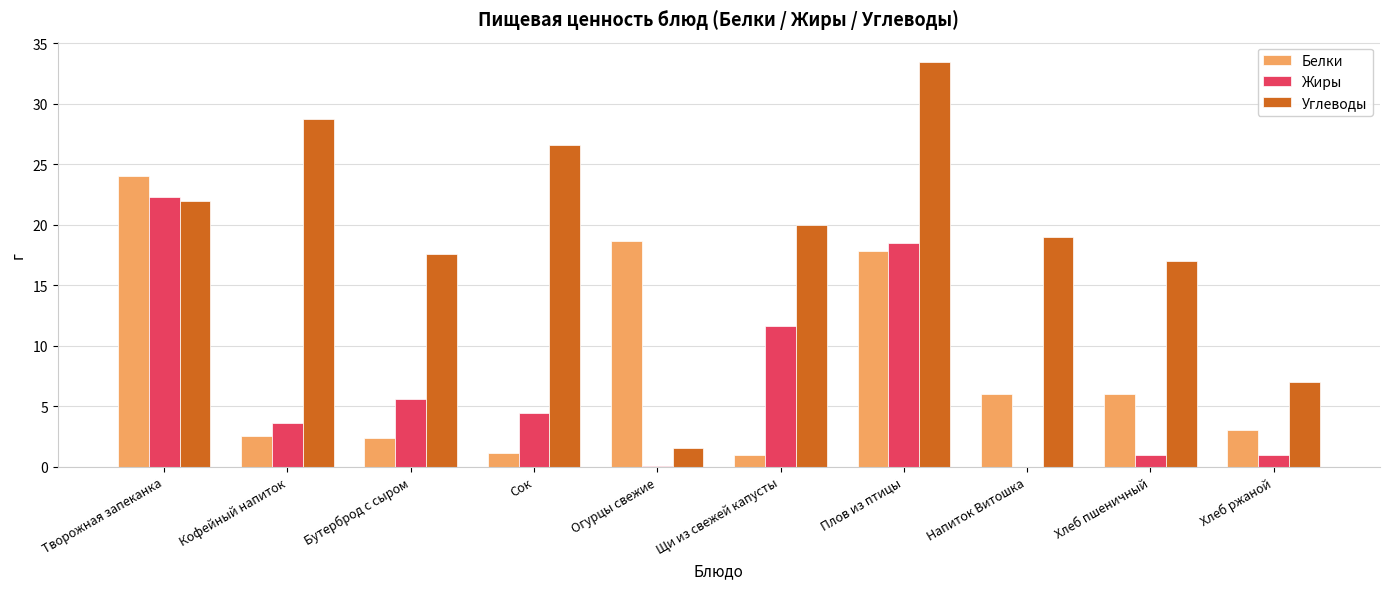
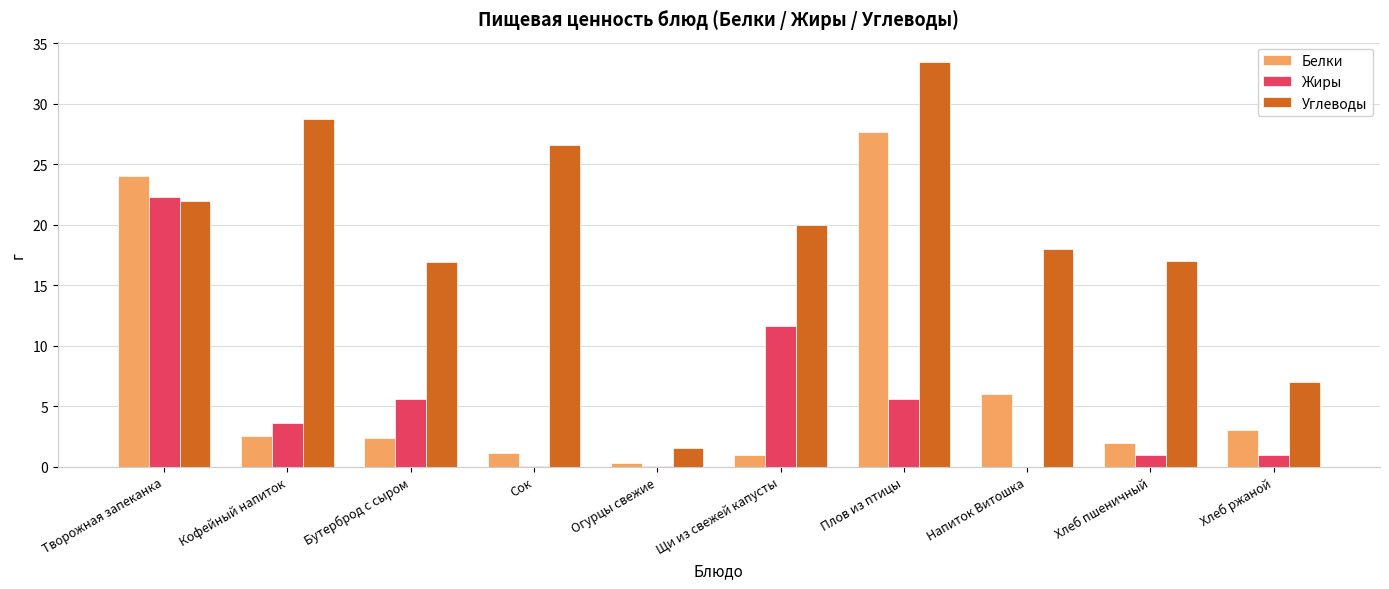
  {
    "Белки": {
      "Творожная запеканка": 24.0,
      "Кофейный напиток": 2.5,
      "Бутерброд с сыром": 2.3,
      "Сок": 1.1,
-     "Огурцы свежие": 18.6,
+     "Огурцы свежие": 0.3,
      "Щи из свежей капусты": 1.0,
-     "Плов из птицы": 17.8,
+     "Плов из птицы": 27.7,
      "Напиток Витошка": 6.0,
-     "Хлеб пшеничный": 6,
+     "Хлеб пшеничный": 2,
      "Хлеб ржаной": 3.0
    },
    "Жиры": {
      "Творожная запеканка": 22.3,
      "Кофейный напиток": 3.6,
      "Бутерброд с сыром": 5.6,
-     "Сок": 4.4,
+     "Сок": 0.1,
      "Щи из свежей капусты": 11.6,
-     "Плов из птицы": 18.5,
+     "Плов из птицы": 5.6,
      "Напиток Витошка": 0.0,
      "Хлеб пшеничный": 1.0,
      "Хлеб ржаной": 1.0
    },
    "Углеводы": {
      "Творожная запеканка": 22.0,
      "Кофейный напиток": 28.7,
-     "Бутерброд с сыром": 17.6,
+     "Бутерброд с сыром": 16.9,
      "Сок": 26.6,
      "Огурцы свежие": 1.6,
      "Щи из свежей капусты": 20.0,
      "Плов из птицы": 33.5,
-     "Напиток Витошка": 19,
+     "Напиток Витошка": 18,
      "Хлеб пшеничный": 17.0,
      "Хлеб ржаной": 7.0
    }
  }
